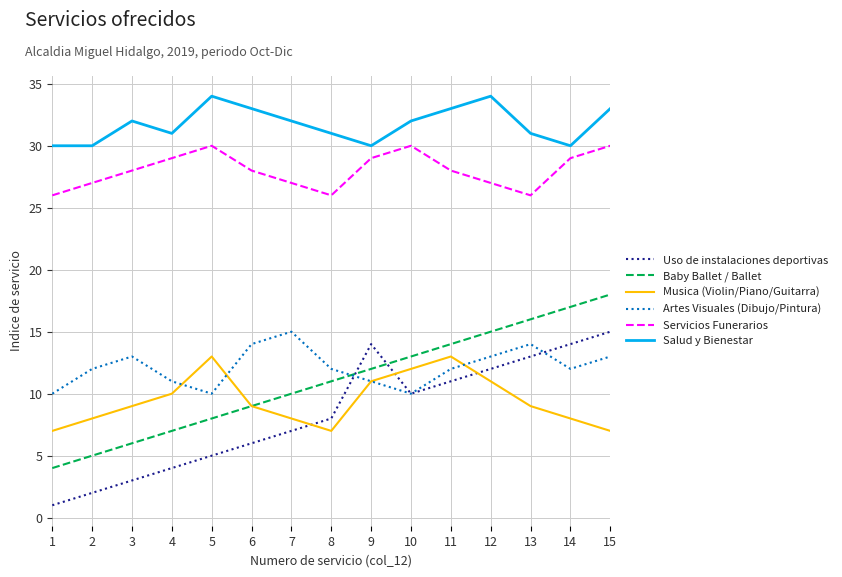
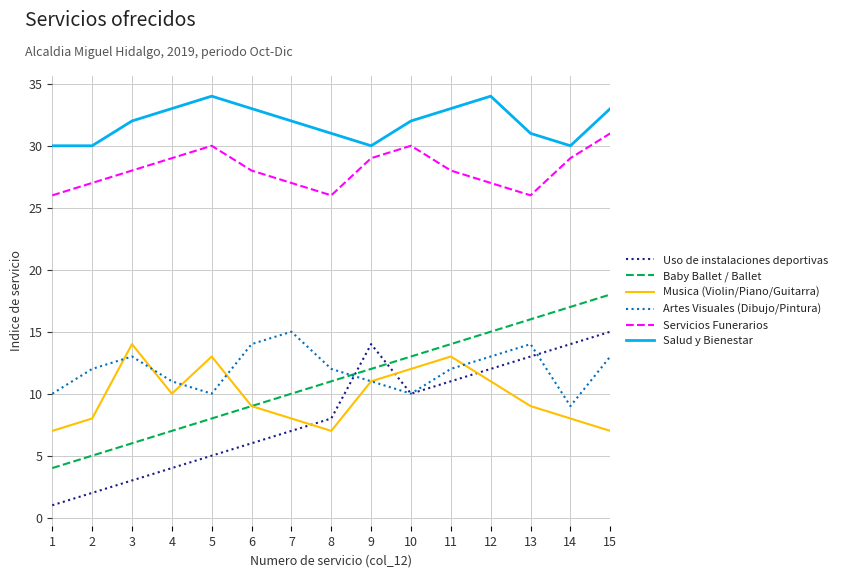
  {
    "Uso de instalaciones deportivas": {
      "1": 1,
      "2": 2,
      "3": 3,
      "4": 4,
      "5": 5,
      "6": 6,
      "7": 7,
      "8": 8,
      "9": 14,
      "11": 11,
      "12": 12,
      "13": 13,
      "14": 14,
      "15": 15
    },
    "Baby Ballet / Ballet": {
      "1": 4,
      "2": 5,
      "3": 6,
      "4": 7,
      "5": 8,
      "7": 10,
      "8": 11,
      "9": 12,
      "10": 13,
      "11": 14,
      "12": 15,
      "13": 16,
      "14": 17,
      "15": 18
    },
    "Musica (Violin/Piano/Guitarra)": {
      "1": 7,
      "2": 8,
-     "3": 9,
+     "3": 14,
      "4": 10,
      "5": 13,
      "7": 8,
      "8": 7,
      "10": 12,
      "11": 13,
      "12": 11,
      "13": 9,
      "14": 8,
      "15": 7
    },
    "Artes Visuales (Dibujo/Pintura)": {
      "1": 10,
      "2": 12,
      "3": 13,
      "4": 11,
      "5": 10,
      "6": 14,
      "7": 15,
      "8": 12,
      "11": 12,
      "12": 13,
      "13": 14,
-     "14": 12,
+     "14": 9,
      "15": 13
    },
    "Servicios Funerarios": {
      "1": 26,
      "2": 27,
      "3": 28,
      "4": 29,
      "5": 30,
      "6": 28,
      "7": 27,
      "8": 26,
      "9": 29,
      "10": 30,
      "11": 28,
      "12": 27,
      "13": 26,
      "14": 29,
-     "15": 30
+     "15": 31
    },
    "Salud y Bienestar": {
      "1": 30,
      "2": 30,
      "3": 32,
-     "4": 31,
+     "4": 33,
      "5": 34,
      "6": 33,
      "7": 32,
      "8": 31,
      "9": 30,
      "10": 32,
      "11": 33,
      "12": 34,
      "13": 31,
      "14": 30,
      "15": 33
    }
  }
